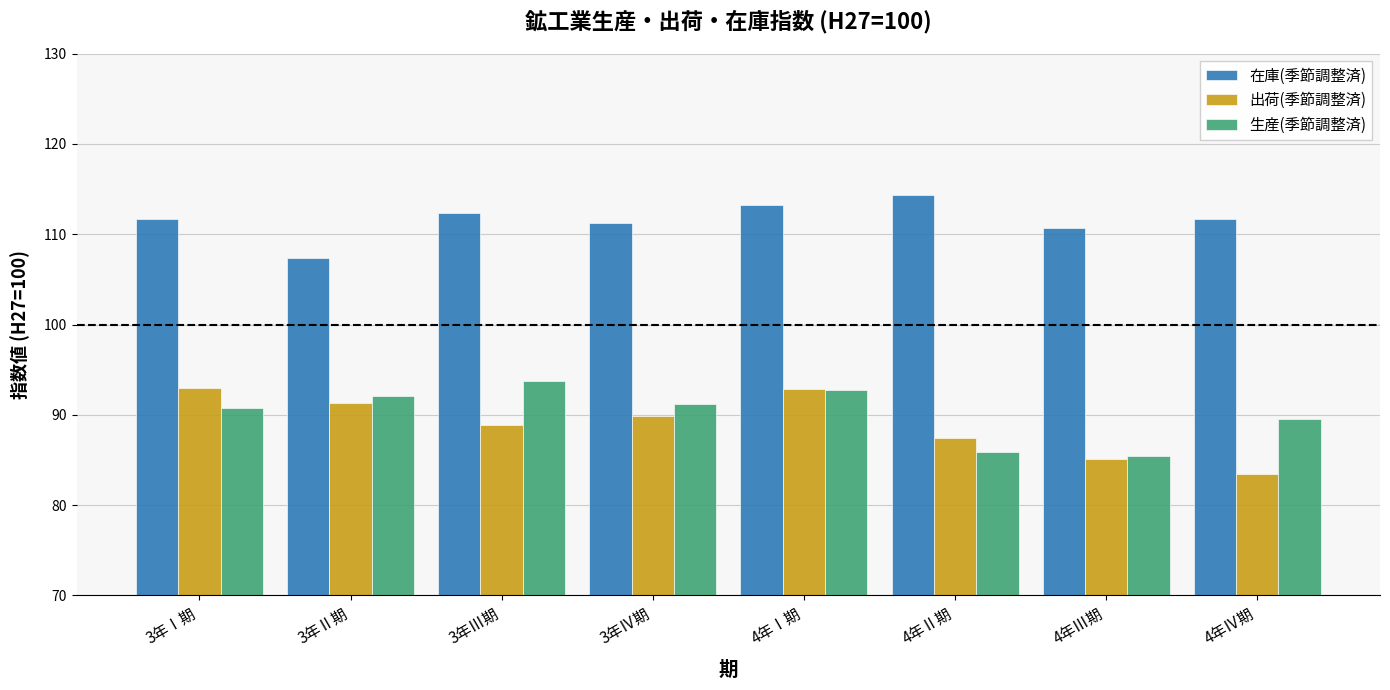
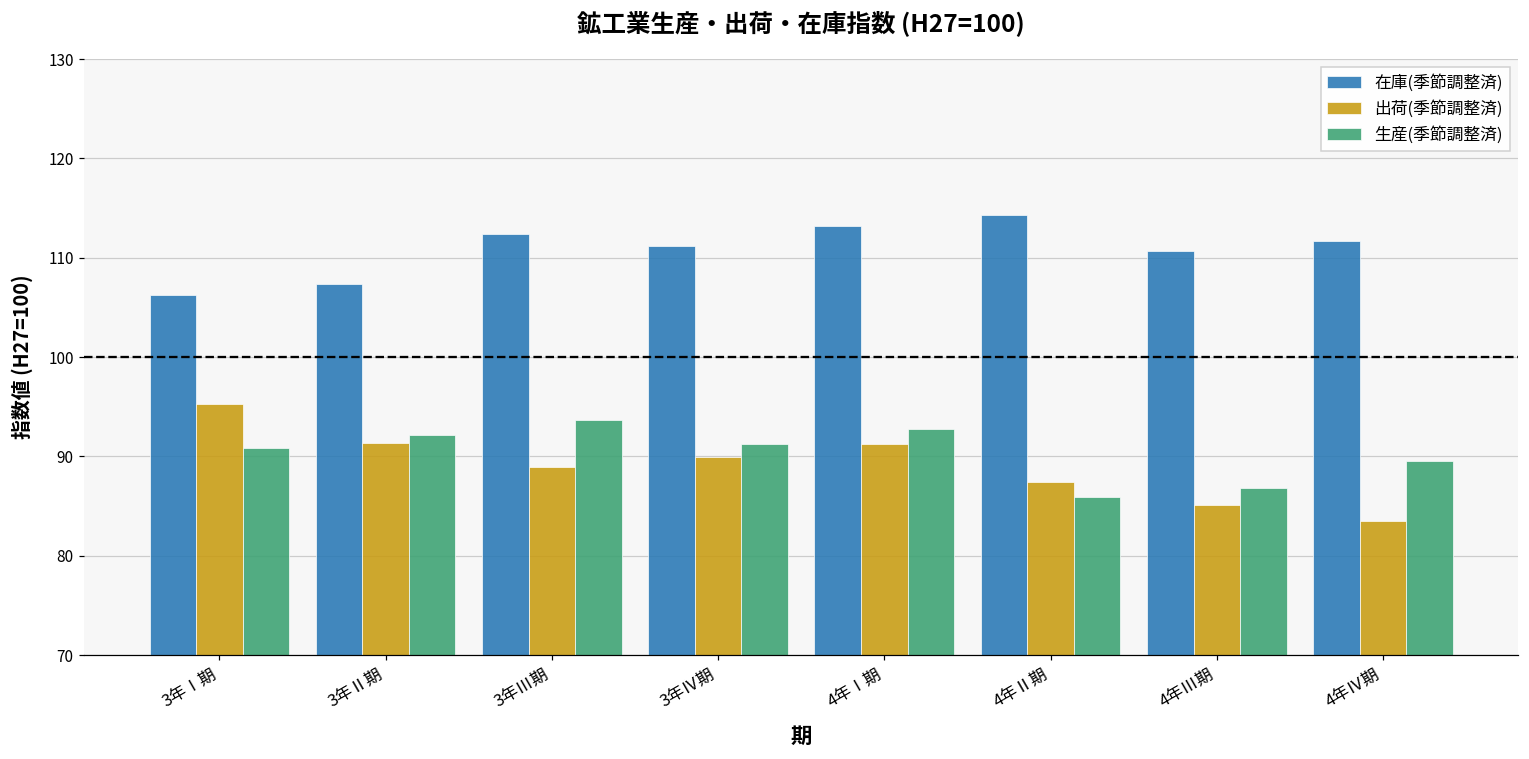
  {
    "在庫(季節調整済)": {
-     "3年Ⅰ期": 112,
+     "3年Ⅰ期": 106,
      "3年Ⅱ期": 107,
      "3年Ⅲ期": 112,
      "3年Ⅳ期": 111,
      "4年Ⅰ期": 113,
      "4年Ⅱ期": 114,
      "4年Ⅲ期": 111,
      "4年Ⅳ期": 112
    },
    "出荷(季節調整済)": {
-     "3年Ⅰ期": 93,
+     "3年Ⅰ期": 95,
      "3年Ⅱ期": 91,
      "3年Ⅲ期": 89,
      "3年Ⅳ期": 90,
-     "4年Ⅰ期": 93,
+     "4年Ⅰ期": 91,
      "4年Ⅱ期": 87,
      "4年Ⅲ期": 85,
      "4年Ⅳ期": 84
    },
    "生産(季節調整済)": {
      "3年Ⅰ期": 91,
      "3年Ⅱ期": 92,
      "3年Ⅲ期": 94,
      "3年Ⅳ期": 91,
      "4年Ⅰ期": 93,
      "4年Ⅱ期": 86,
-     "4年Ⅲ期": 85,
+     "4年Ⅲ期": 87,
      "4年Ⅳ期": 90
    }
  }
